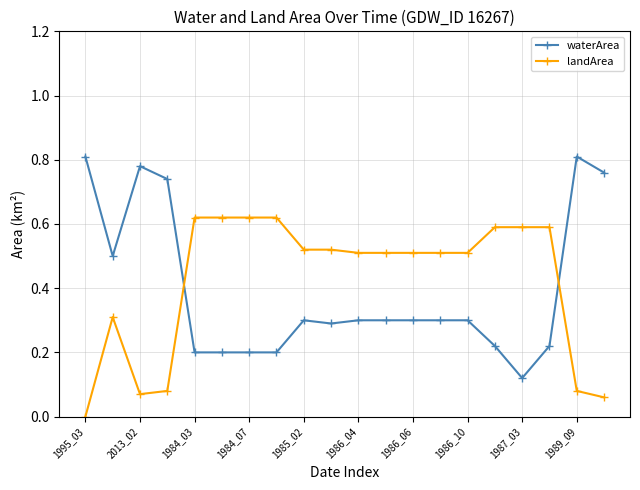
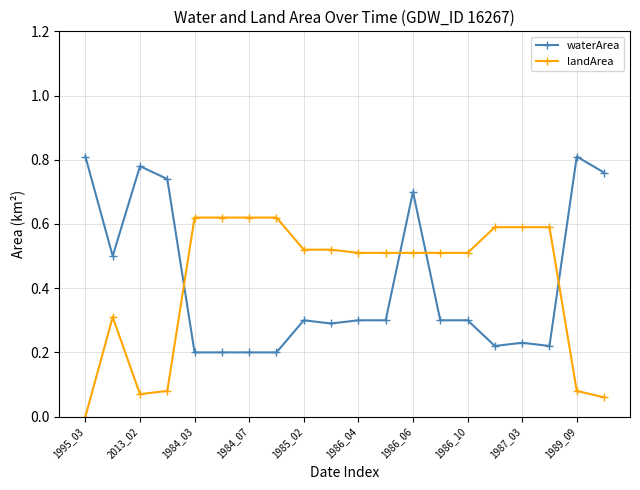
  {
    "waterArea": {
      "1995_03": 0.81,
      "2013_02": 0.78,
      "1984_03": 0.20,
      "1984_07": 0.20,
      "1985_02": 0.30,
      "1986_04": 0.30,
-     "1986_06": 0.3,
+     "1986_06": 0.7,
      "1986_10": 0.30,
-     "1987_03": 0.12,
+     "1987_03": 0.23,
      "1989_09": 0.81
    },
    "landArea": {
      "1995_03": 0.00,
      "2013_02": 0.07,
      "1984_03": 0.62,
      "1984_07": 0.62,
      "1985_02": 0.52,
      "1986_04": 0.51,
      "1986_06": 0.51,
      "1986_10": 0.51,
      "1987_03": 0.59,
      "1989_09": 0.08
    }
  }
